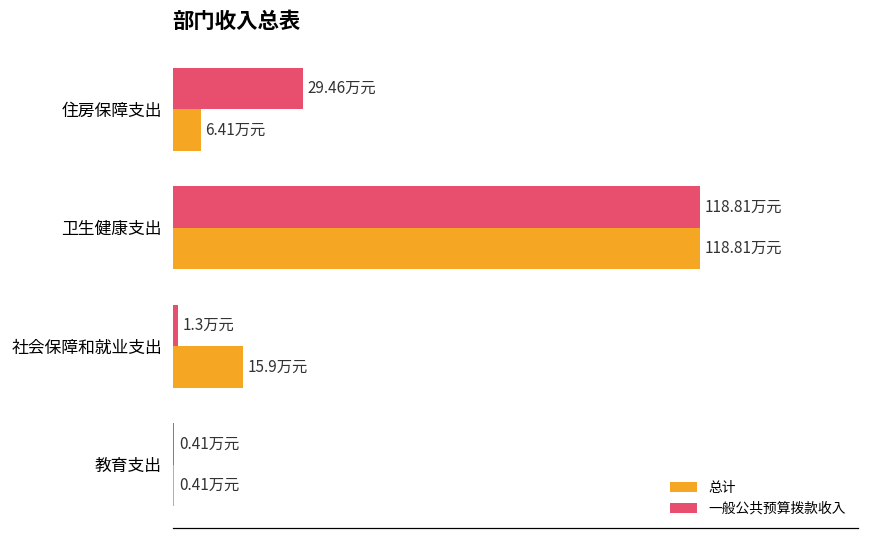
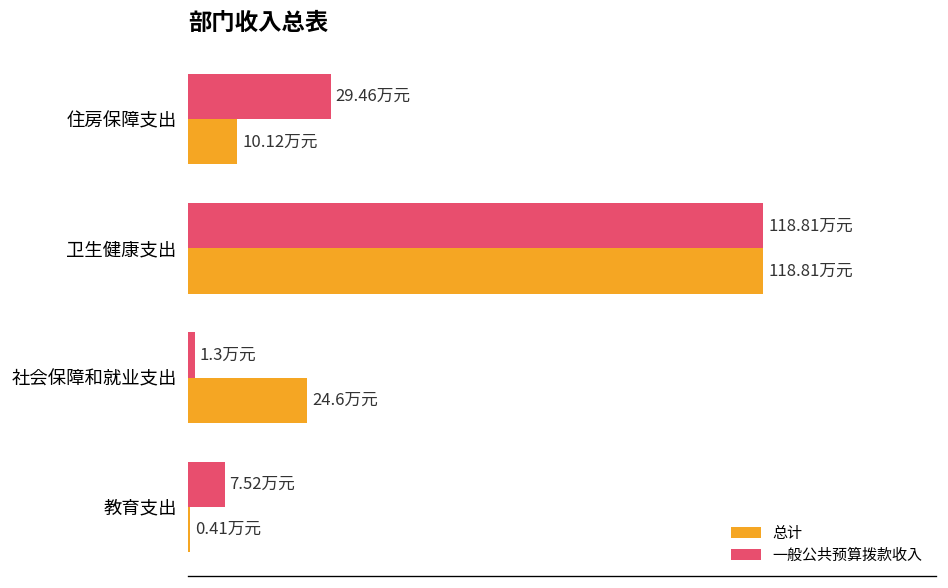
  {
    "总计": {
-     "住房保障支出": 6.41,
+     "住房保障支出": 10.12,
      "卫生健康支出": 118.81,
-     "社会保障和就业支出": 15.9,
+     "社会保障和就业支出": 24.6,
      "教育支出": 0.41
    },
    "一般公共预算拨款收入": {
      "住房保障支出": 29.46,
      "卫生健康支出": 118.81,
      "社会保障和就业支出": 1.3,
-     "教育支出": 0.41
+     "教育支出": 7.52
    }
  }
